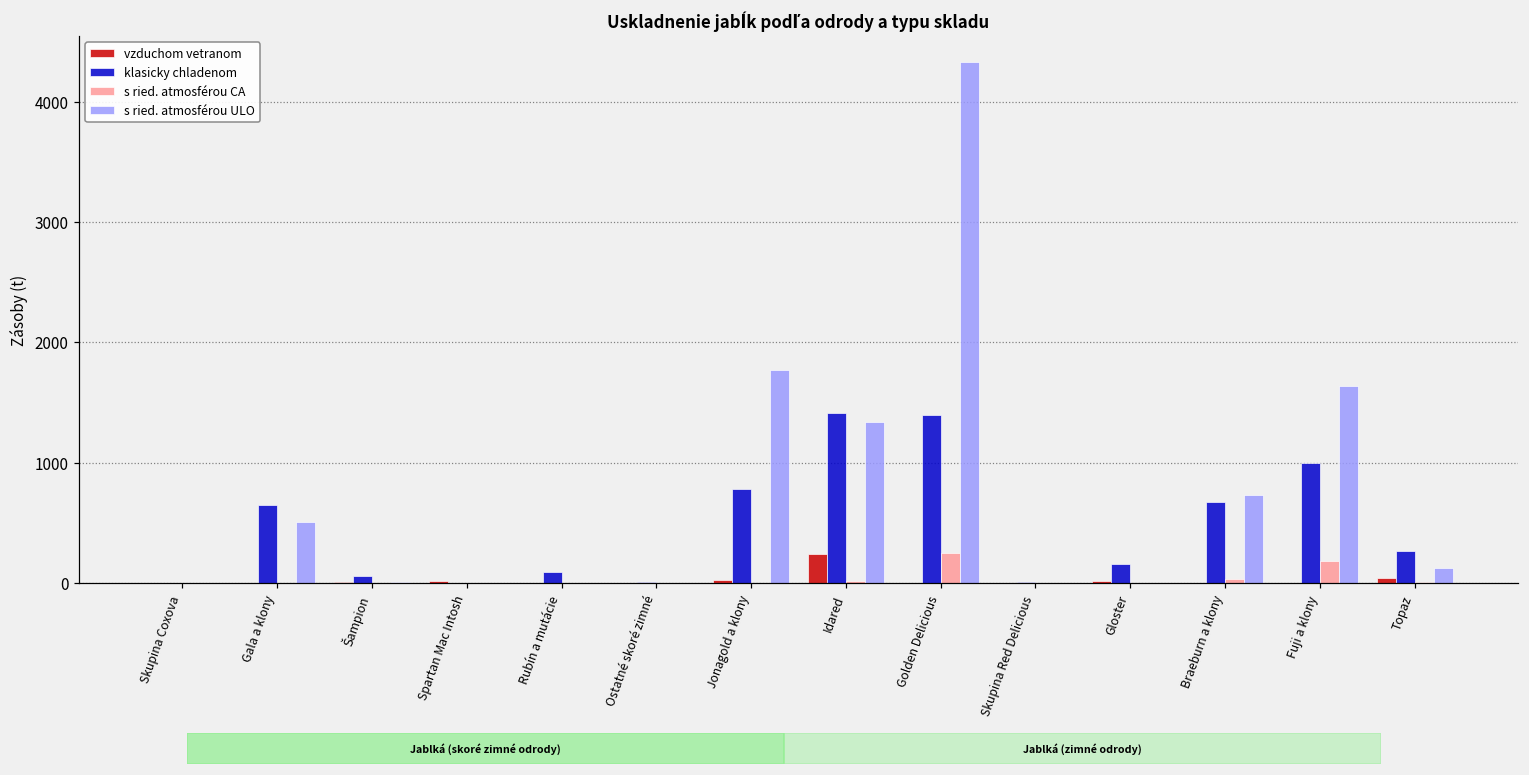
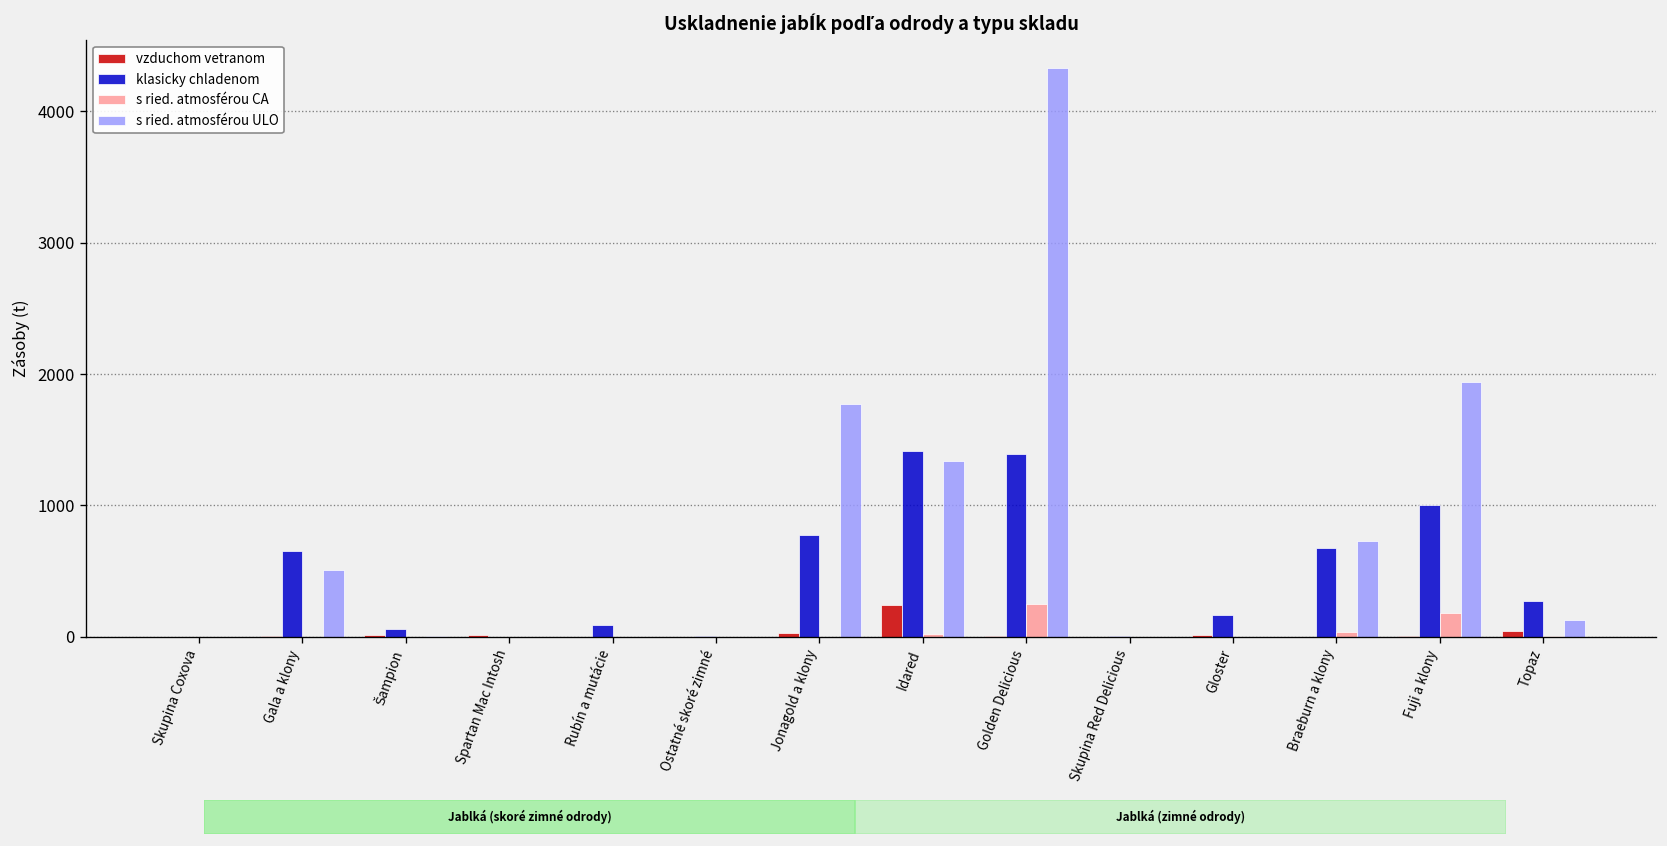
  {
    "vzduchom vetranom": {
      "Jonagold a klony": 30,
      "Idared": 240,
      "Skupina Red Delicious": 0,
      "Braeburn a klony": 0,
      "Topaz": 40
    },
    "klasicky chladenom": {
      "Skupina Coxova": 0,
      "Gala a klony": 650,
      "Šampion": 60,
      "Spartan Mac Intosh": 0,
      "Rubín a mutácie": 90,
      "Jonagold a klony": 780,
      "Idared": 1410,
      "Golden Delicious": 1390,
      "Gloster": 160,
      "Braeburn a klony": 670,
      "Fuji a klony": 1000,
      "Topaz": 270
    },
    "s ried. atmosférou CA": {
      "Skupina Coxova": 0,
      "Gala a klony": 0,
      "Šampion": 0,
      "Spartan Mac Intosh": 0,
      "Rubín a mutácie": 0,
      "Ostatné skoré zimné": 0,
      "Jonagold a klony": 0,
      "Golden Delicious": 250,
      "Skupina Red Delicious": 0,
      "Gloster": 0,
      "Braeburn a klony": 40,
      "Fuji a klony": 180
    },
    "s ried. atmosférou ULO": {
      "Skupina Coxova": 0,
      "Gala a klony": 510,
      "Spartan Mac Intosh": 0,
      "Rubín a mutácie": 0,
      "Ostatné skoré zimné": 0,
      "Jonagold a klony": 1770,
      "Idared": 1340,
      "Golden Delicious": 4330,
      "Gloster": 0,
      "Braeburn a klony": 730,
-     "Fuji a klony": 1630,
+     "Fuji a klony": 1940,
      "Topaz": 130
    }
  }
